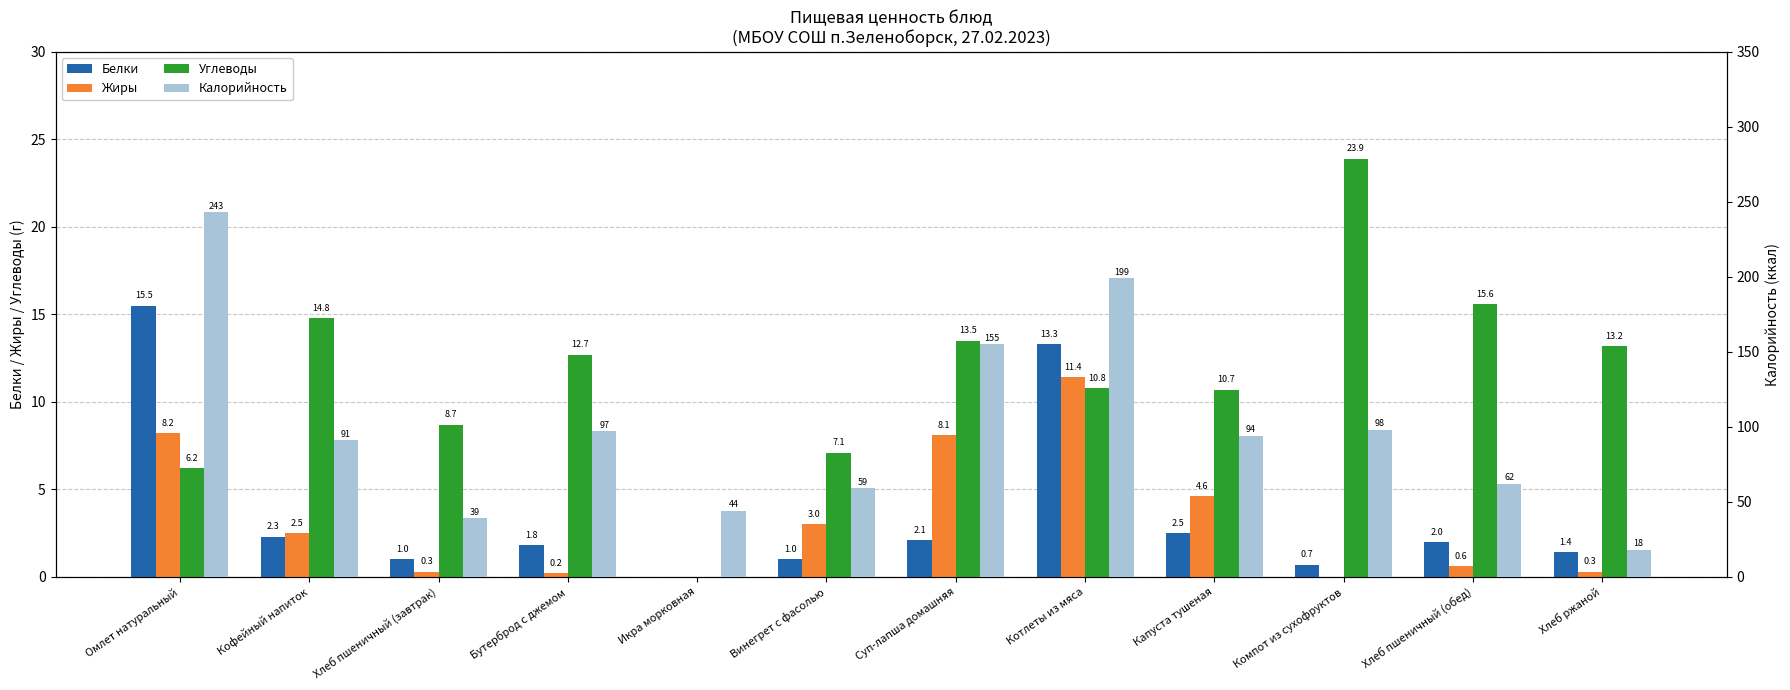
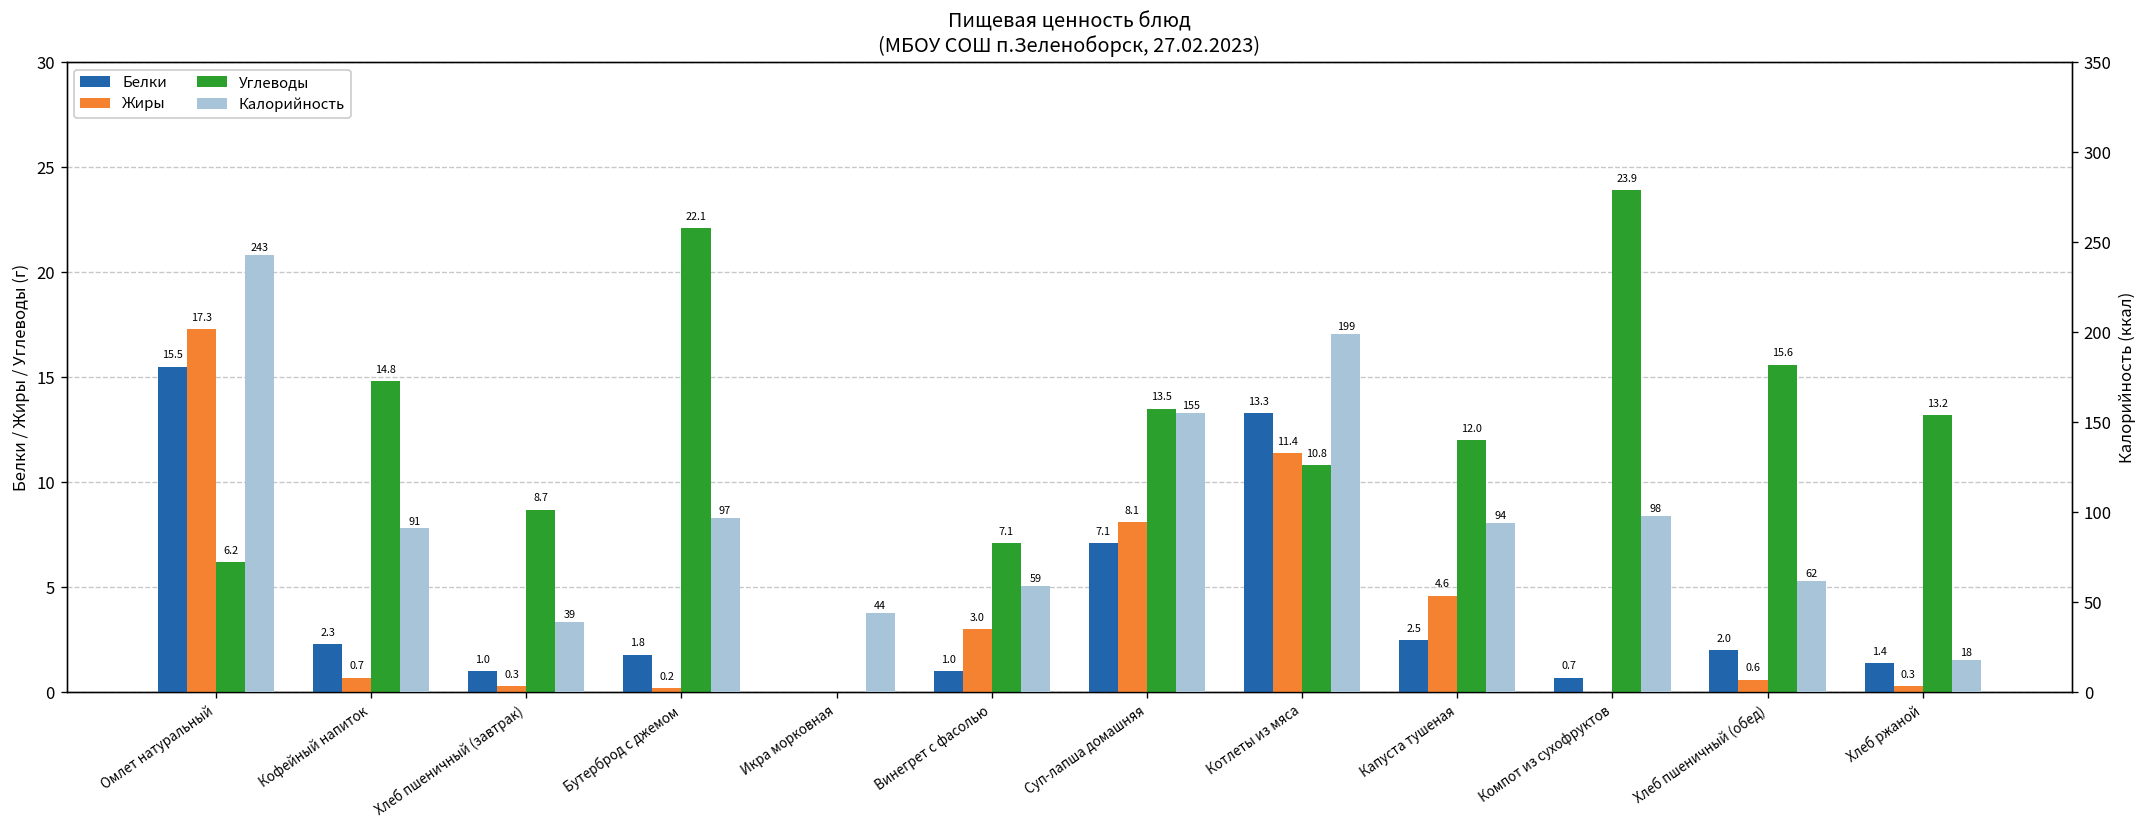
  {
    "Белки": {
      "Омлет натуральный": 15.5,
      "Кофейный напиток": 2.3,
      "Хлеб пшеничный (завтрак)": 1.0,
      "Бутерброд с джемом": 1.8,
      "Винегрет с фасолью": 1.0,
-     "Суп-лапша домашняя": 2.1,
+     "Суп-лапша домашняя": 7.1,
      "Котлеты из мяса": 13.3,
      "Капуста тушеная": 2.5,
      "Компот из сухофруктов": 0.7,
      "Хлеб пшеничный (обед)": 2.0,
      "Хлеб ржаной": 1.4
    },
    "Жиры": {
-     "Омлет натуральный": 8.2,
-     "Кофейный напиток": 2.5,
+     "Омлет натуральный": 17.3,
+     "Кофейный напиток": 0.7,
      "Хлеб пшеничный (завтрак)": 0.3,
      "Бутерброд с джемом": 0.2,
      "Винегрет с фасолью": 3.0,
      "Суп-лапша домашняя": 8.1,
      "Котлеты из мяса": 11.4,
      "Капуста тушеная": 4.6,
      "Хлеб пшеничный (обед)": 0.6,
      "Хлеб ржаной": 0.3
    },
    "Углеводы": {
      "Омлет натуральный": 6.2,
      "Кофейный напиток": 14.8,
      "Хлеб пшеничный (завтрак)": 8.7,
-     "Бутерброд с джемом": 12.7,
+     "Бутерброд с джемом": 22.1,
      "Винегрет с фасолью": 7.1,
      "Суп-лапша домашняя": 13.5,
      "Котлеты из мяса": 10.8,
-     "Капуста тушеная": 10.7,
+     "Капуста тушеная": 12.0,
      "Компот из сухофруктов": 23.9,
      "Хлеб пшеничный (обед)": 15.6,
      "Хлеб ржаной": 13.2
    },
    "Калорийность": {
      "Омлет натуральный": 243,
      "Кофейный напиток": 91,
      "Хлеб пшеничный (завтрак)": 39,
      "Бутерброд с джемом": 97,
      "Икра морковная": 44,
      "Винегрет с фасолью": 59,
      "Суп-лапша домашняя": 155,
      "Котлеты из мяса": 199,
      "Капуста тушеная": 94,
      "Компот из сухофруктов": 98,
      "Хлеб пшеничный (обед)": 62,
      "Хлеб ржаной": 18
    }
  }
